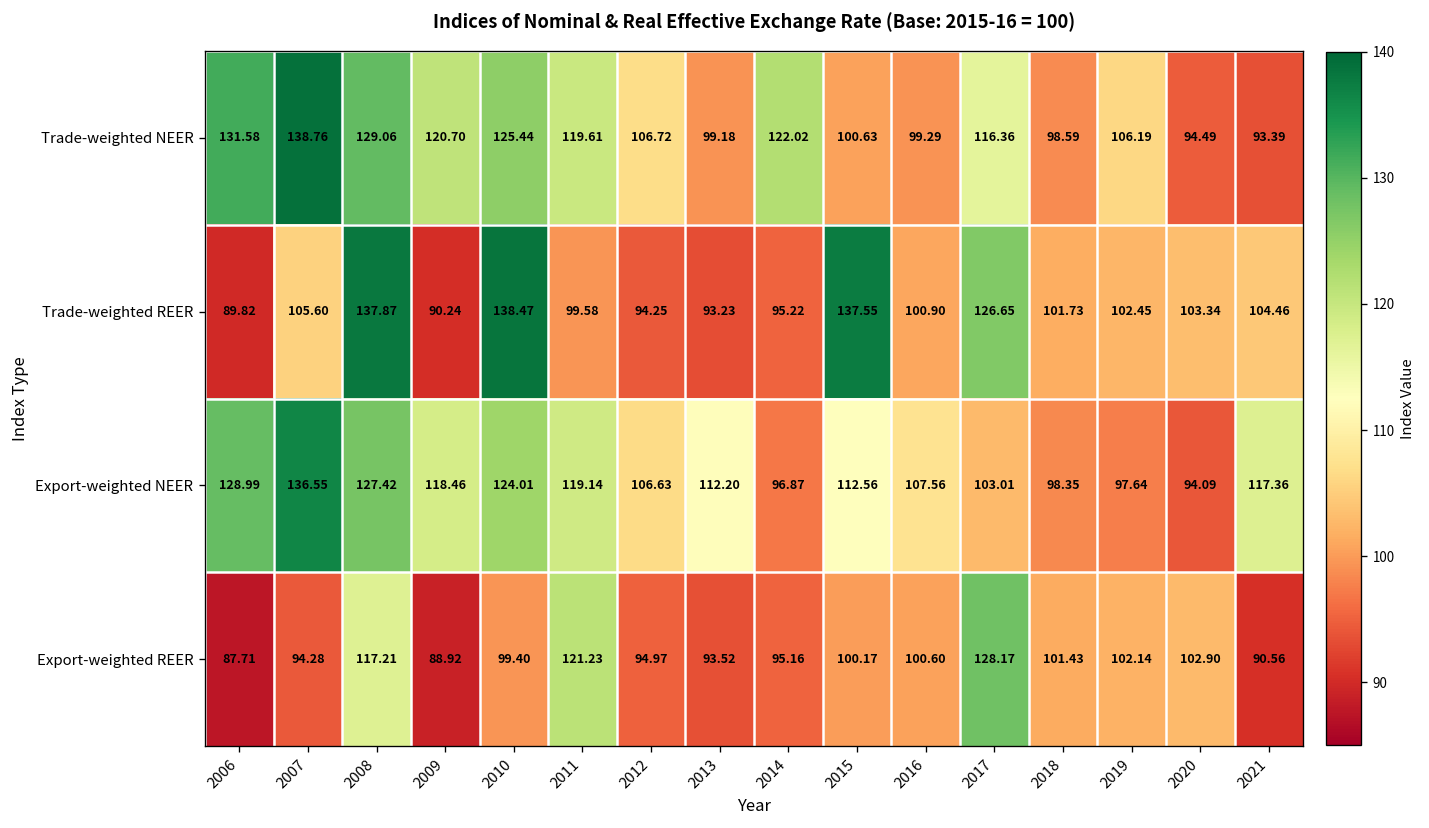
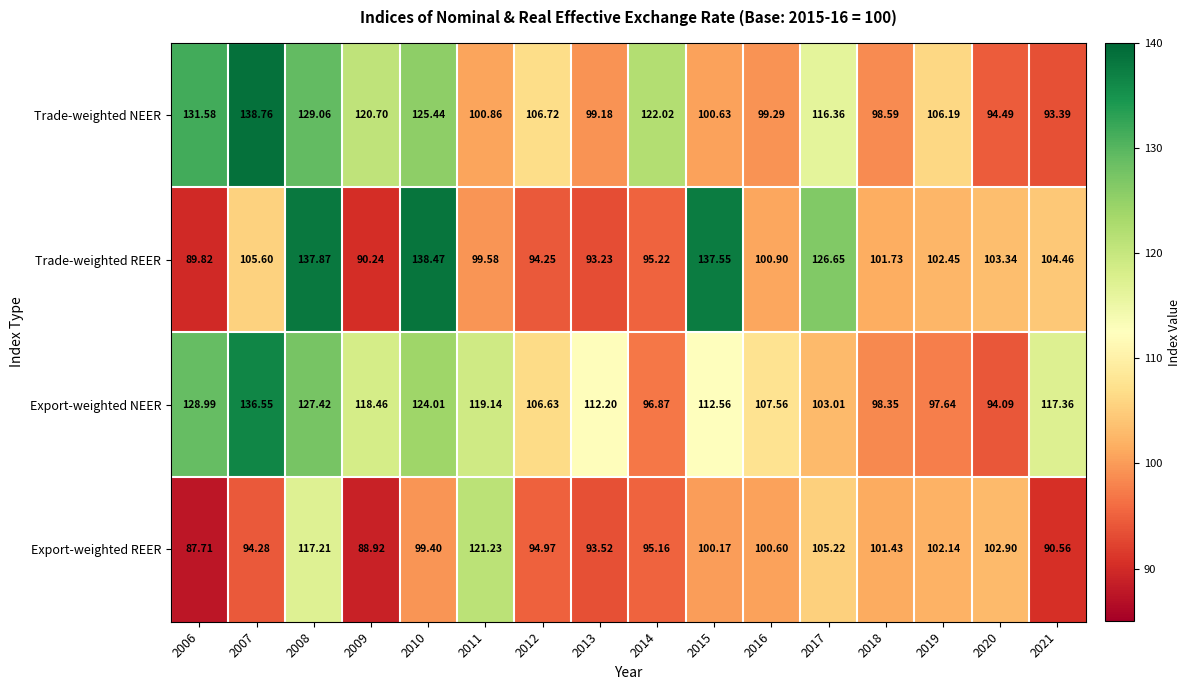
  {
    "Trade-weighted NEER": {
      "2006": 131.58,
      "2007": 138.76,
      "2008": 129.06,
      "2009": 120.70,
      "2010": 125.44,
-     "2011": 119.61,
+     "2011": 100.86,
      "2012": 106.72,
      "2013": 99.18,
      "2014": 122.02,
      "2015": 100.63,
      "2016": 99.29,
      "2017": 116.36,
      "2018": 98.59,
      "2019": 106.19,
      "2020": 94.49,
      "2021": 93.39
    },
    "Trade-weighted REER": {
      "2006": 89.82,
      "2007": 105.60,
      "2008": 137.87,
      "2009": 90.24,
      "2010": 138.47,
      "2011": 99.58,
      "2012": 94.25,
      "2013": 93.23,
      "2014": 95.22,
      "2015": 137.55,
      "2016": 100.90,
      "2017": 126.65,
      "2018": 101.73,
      "2019": 102.45,
      "2020": 103.34,
      "2021": 104.46
    },
    "Export-weighted NEER": {
      "2006": 128.99,
      "2007": 136.55,
      "2008": 127.42,
      "2009": 118.46,
      "2010": 124.01,
      "2011": 119.14,
      "2012": 106.63,
      "2013": 112.20,
      "2014": 96.87,
      "2015": 112.56,
      "2016": 107.56,
      "2017": 103.01,
      "2018": 98.35,
      "2019": 97.64,
      "2020": 94.09,
      "2021": 117.36
    },
    "Export-weighted REER": {
      "2006": 87.71,
      "2007": 94.28,
      "2008": 117.21,
      "2009": 88.92,
      "2010": 99.40,
      "2011": 121.23,
      "2012": 94.97,
      "2013": 93.52,
      "2014": 95.16,
      "2015": 100.17,
      "2016": 100.60,
-     "2017": 128.17,
+     "2017": 105.22,
      "2018": 101.43,
      "2019": 102.14,
      "2020": 102.90,
      "2021": 90.56
    }
  }
